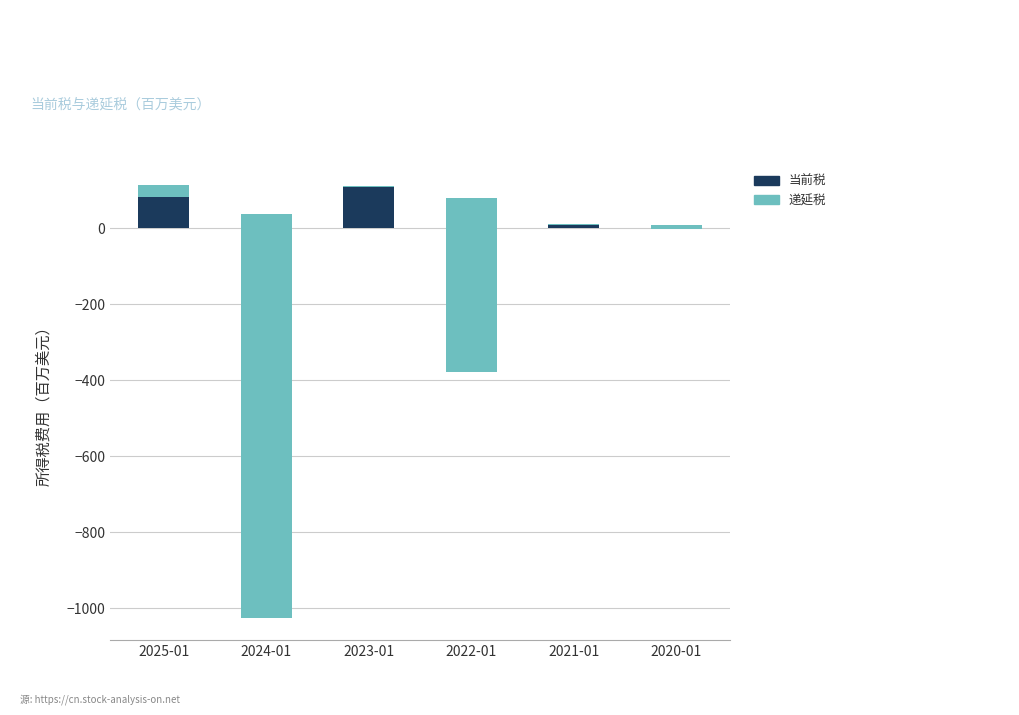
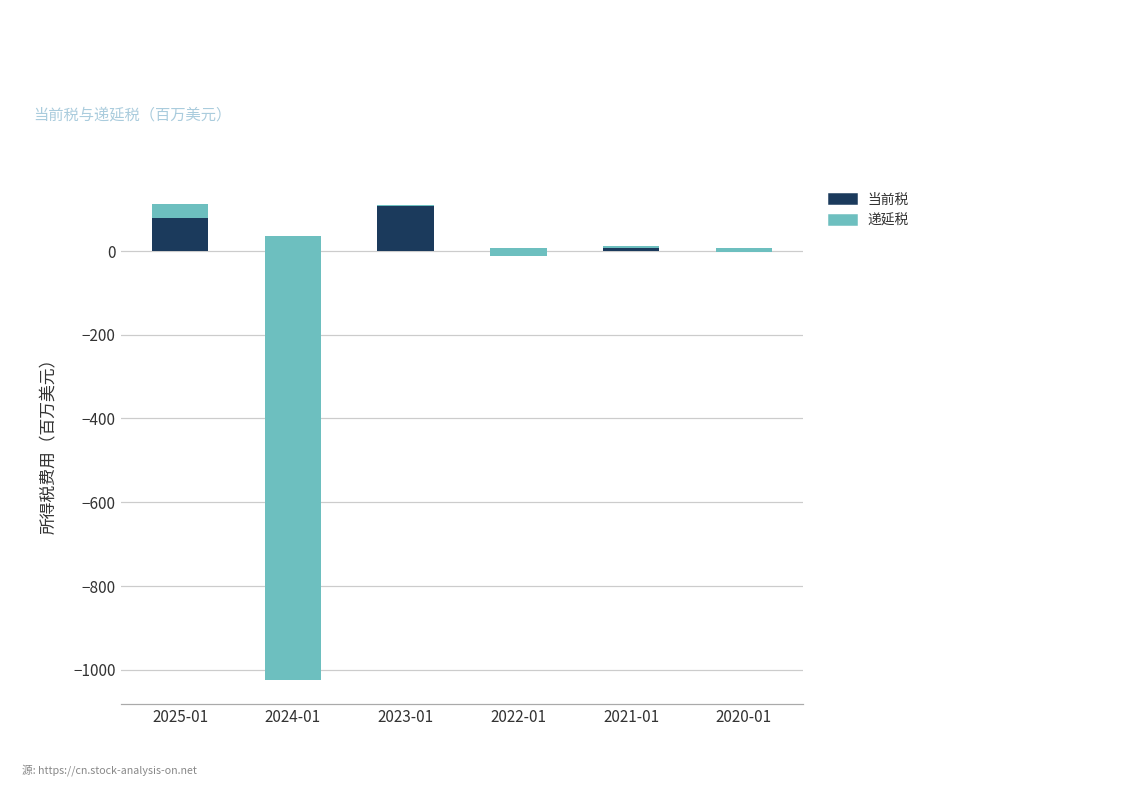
  {
    "当前税": {
      "2025-01": 80,
      "2024-01": 40,
      "2023-01": 110,
-     "2022-01": 80,
+     "2022-01": 10,
      "2021-01": 10,
      "2020-01": 10
    },
    "递延税": {
      "2025-01": 30,
      "2024-01": -1060,
-     "2022-01": -460,
+     "2022-01": -20,
      "2020-01": -10
    }
  }
